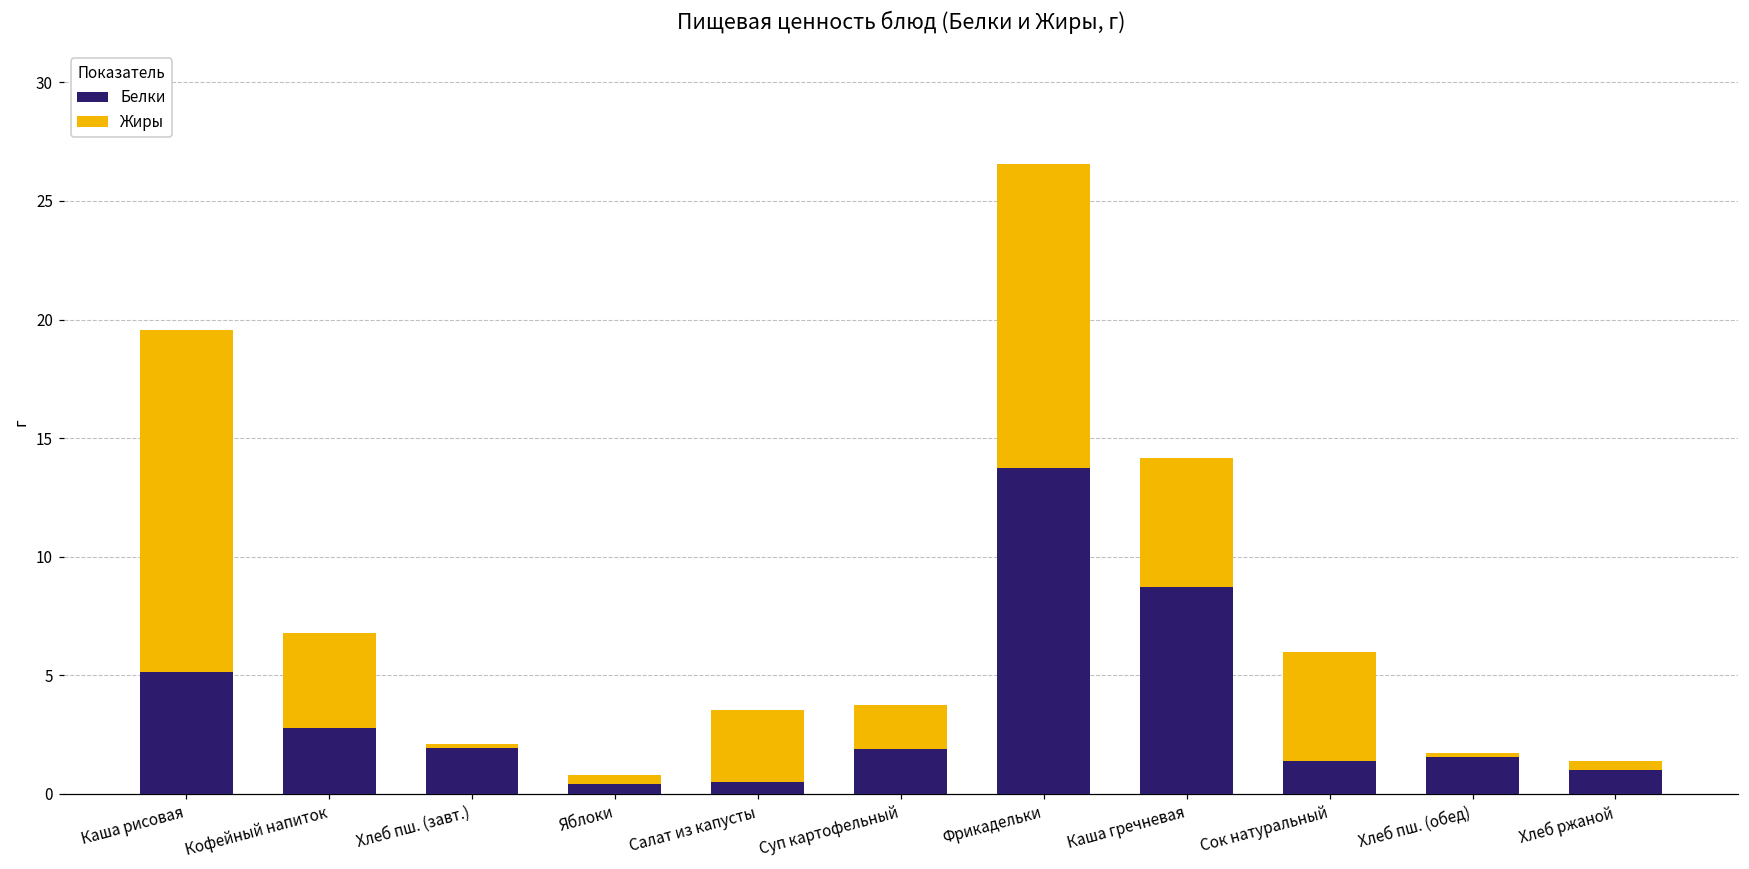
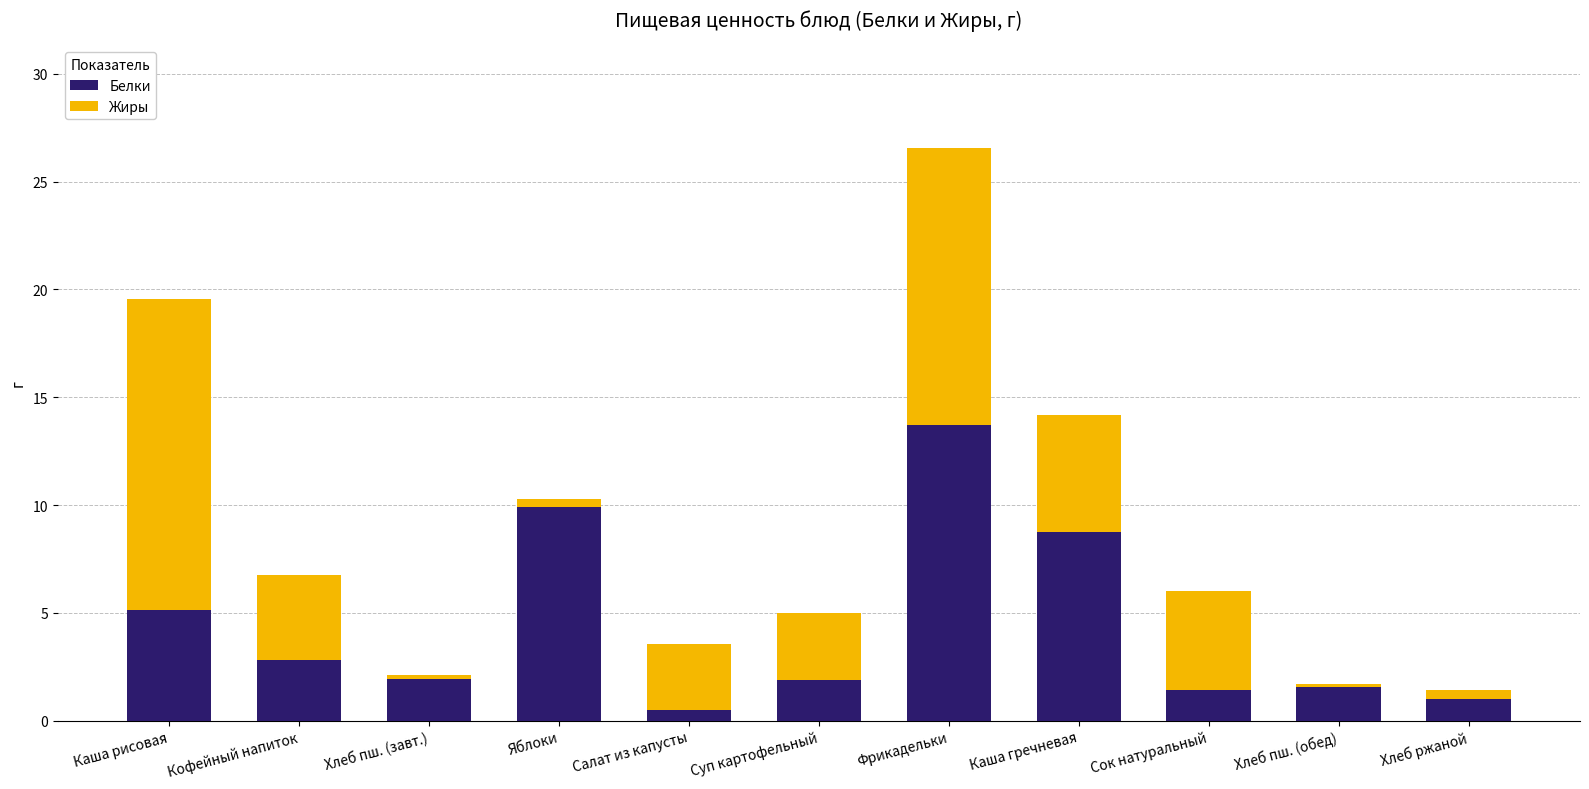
  {
    "Белки": {
      "Каша рисовая": 5.1,
      "Кофейный напиток": 2.8,
      "Хлеб пш. (завт.)": 1.9,
-     "Яблоки": 0.4,
+     "Яблоки": 9.9,
      "Салат из капусты": 0.5,
      "Суп картофельный": 1.9,
      "Фрикадельки": 13.7,
      "Каша гречневая": 8.7,
      "Сок натуральный": 1.4,
      "Хлеб пш. (обед)": 1.5,
      "Хлеб ржаной": 1.0
    },
    "Жиры": {
      "Каша рисовая": 14.5,
      "Кофейный напиток": 4.0,
      "Хлеб пш. (завт.)": 0.2,
      "Яблоки": 0.4,
      "Салат из капусты": 3.0,
-     "Суп картофельный": 1.9,
+     "Суп картофельный": 3.1,
      "Фрикадельки": 12.8,
      "Каша гречневая": 5.4,
      "Сок натуральный": 4.6,
      "Хлеб пш. (обед)": 0.2,
      "Хлеб ржаной": 0.4
    }
  }
